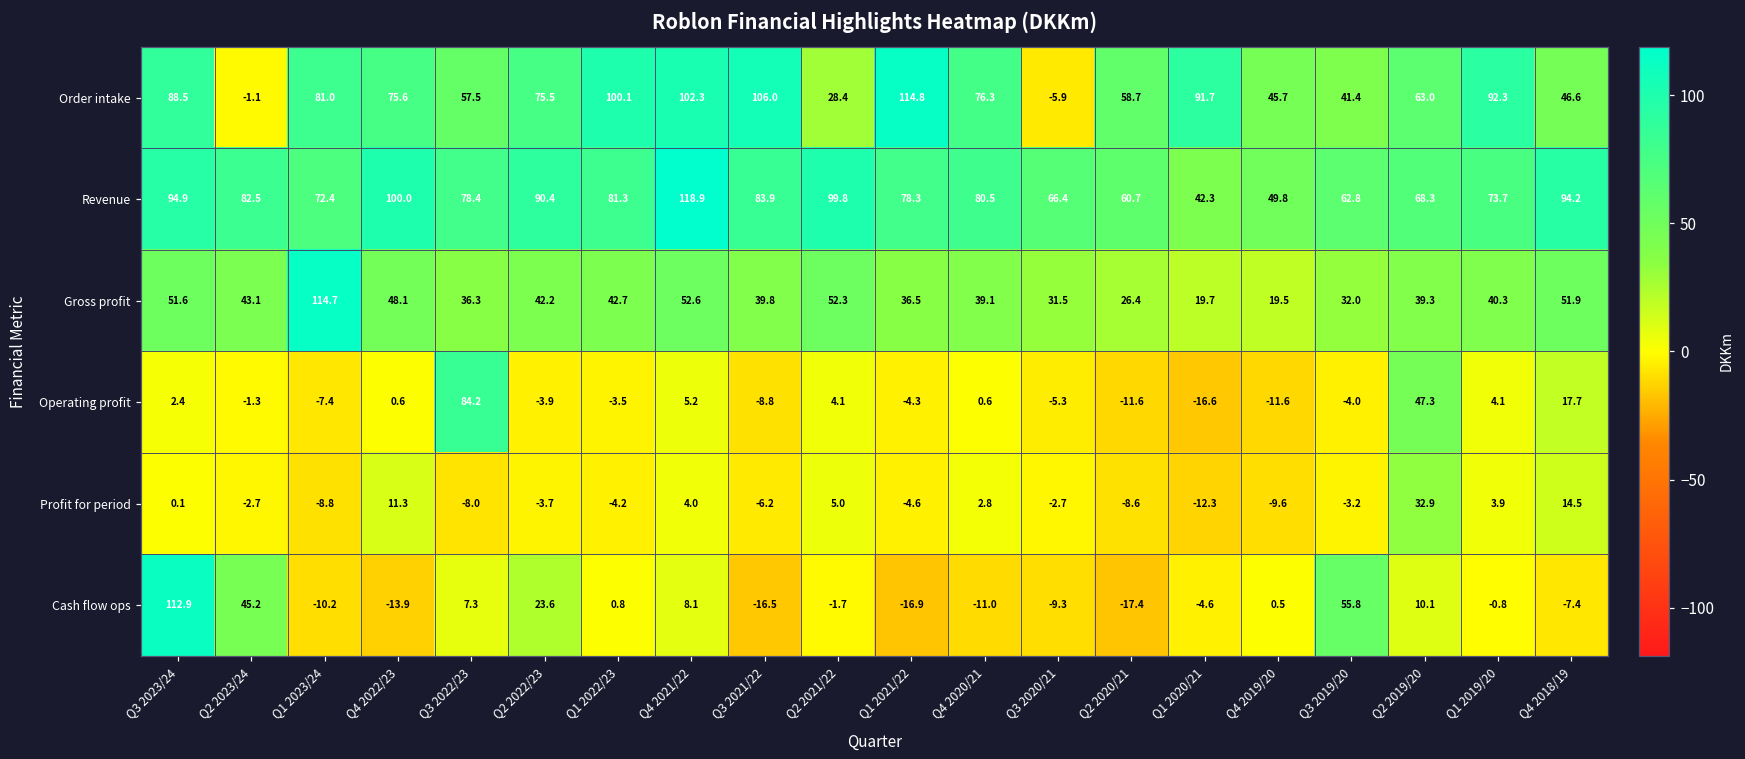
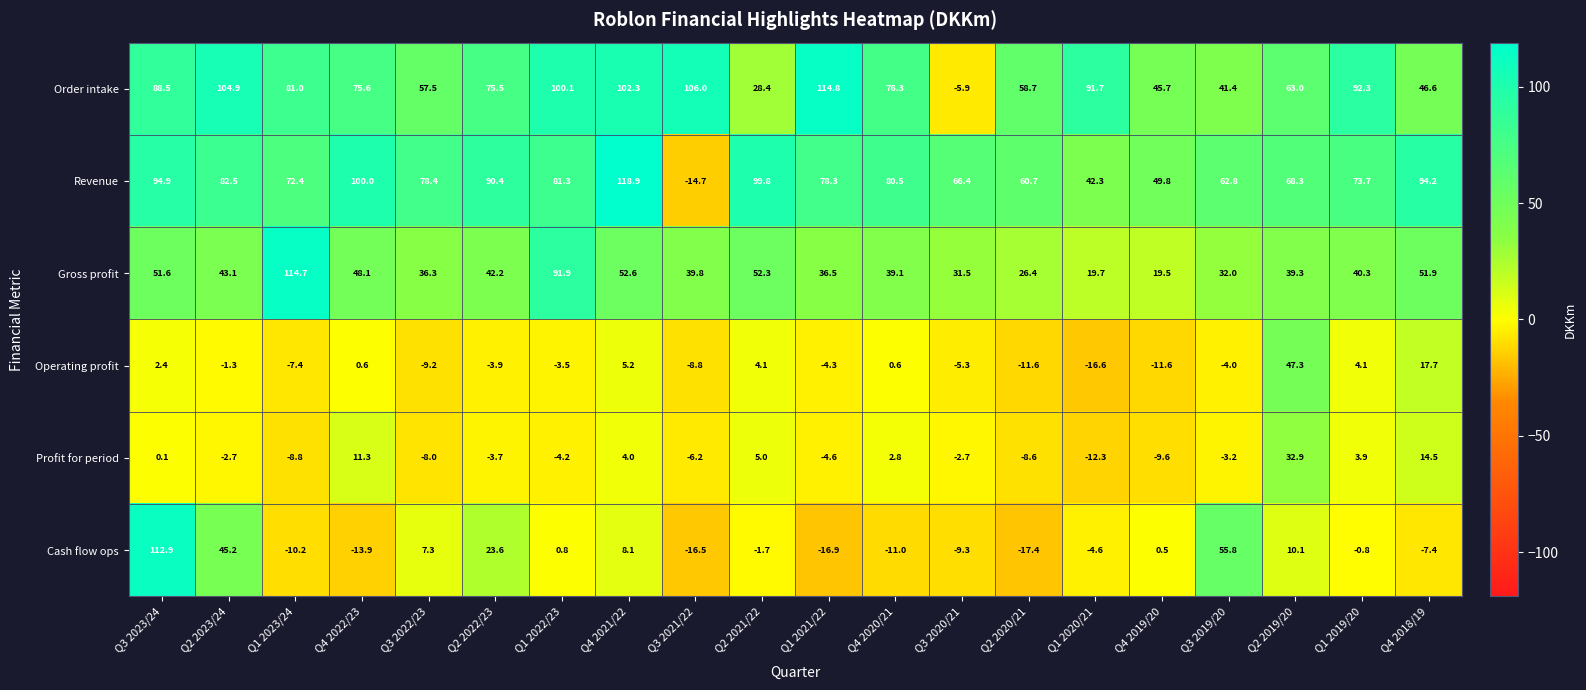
  {
    "Order intake": {
      "Q3 2023/24": 88.5,
-     "Q2 2023/24": -1.1,
+     "Q2 2023/24": 104.9,
      "Q1 2023/24": 81.0,
      "Q4 2022/23": 75.6,
      "Q3 2022/23": 57.5,
      "Q2 2022/23": 75.5,
      "Q1 2022/23": 100.1,
      "Q4 2021/22": 102.3,
      "Q3 2021/22": 106.0,
      "Q2 2021/22": 28.4,
      "Q1 2021/22": 114.8,
      "Q4 2020/21": 76.3,
      "Q3 2020/21": -5.9,
      "Q2 2020/21": 58.7,
      "Q1 2020/21": 91.7,
      "Q4 2019/20": 45.7,
      "Q3 2019/20": 41.4,
      "Q2 2019/20": 63.0,
      "Q1 2019/20": 92.3,
      "Q4 2018/19": 46.6
    },
    "Revenue": {
      "Q3 2023/24": 94.9,
      "Q2 2023/24": 82.5,
      "Q1 2023/24": 72.4,
      "Q4 2022/23": 100.0,
      "Q3 2022/23": 78.4,
      "Q2 2022/23": 90.4,
      "Q1 2022/23": 81.3,
      "Q4 2021/22": 118.9,
-     "Q3 2021/22": 83.9,
+     "Q3 2021/22": -14.7,
      "Q2 2021/22": 99.8,
      "Q1 2021/22": 78.3,
      "Q4 2020/21": 80.5,
      "Q3 2020/21": 66.4,
      "Q2 2020/21": 60.7,
      "Q1 2020/21": 42.3,
      "Q4 2019/20": 49.8,
      "Q3 2019/20": 62.8,
      "Q2 2019/20": 68.3,
      "Q1 2019/20": 73.7,
      "Q4 2018/19": 94.2
    },
    "Gross profit": {
      "Q3 2023/24": 51.6,
      "Q2 2023/24": 43.1,
      "Q1 2023/24": 114.7,
      "Q4 2022/23": 48.1,
      "Q3 2022/23": 36.3,
      "Q2 2022/23": 42.2,
-     "Q1 2022/23": 42.7,
+     "Q1 2022/23": 91.9,
      "Q4 2021/22": 52.6,
      "Q3 2021/22": 39.8,
      "Q2 2021/22": 52.3,
      "Q1 2021/22": 36.5,
      "Q4 2020/21": 39.1,
      "Q3 2020/21": 31.5,
      "Q2 2020/21": 26.4,
      "Q1 2020/21": 19.7,
      "Q4 2019/20": 19.5,
      "Q3 2019/20": 32.0,
      "Q2 2019/20": 39.3,
      "Q1 2019/20": 40.3,
      "Q4 2018/19": 51.9
    },
    "Operating profit": {
      "Q3 2023/24": 2.4,
      "Q2 2023/24": -1.3,
      "Q1 2023/24": -7.4,
      "Q4 2022/23": 0.6,
-     "Q3 2022/23": 84.2,
+     "Q3 2022/23": -9.2,
      "Q2 2022/23": -3.9,
      "Q1 2022/23": -3.5,
      "Q4 2021/22": 5.2,
      "Q3 2021/22": -8.8,
      "Q2 2021/22": 4.1,
      "Q1 2021/22": -4.3,
      "Q4 2020/21": 0.6,
      "Q3 2020/21": -5.3,
      "Q2 2020/21": -11.6,
      "Q1 2020/21": -16.6,
      "Q4 2019/20": -11.6,
      "Q3 2019/20": -4.0,
      "Q2 2019/20": 47.3,
      "Q1 2019/20": 4.1,
      "Q4 2018/19": 17.7
    },
    "Profit for period": {
      "Q3 2023/24": 0.1,
      "Q2 2023/24": -2.7,
      "Q1 2023/24": -8.8,
      "Q4 2022/23": 11.3,
      "Q3 2022/23": -8.0,
      "Q2 2022/23": -3.7,
      "Q1 2022/23": -4.2,
      "Q4 2021/22": 4.0,
      "Q3 2021/22": -6.2,
      "Q2 2021/22": 5.0,
      "Q1 2021/22": -4.6,
      "Q4 2020/21": 2.8,
      "Q3 2020/21": -2.7,
      "Q2 2020/21": -8.6,
      "Q1 2020/21": -12.3,
      "Q4 2019/20": -9.6,
      "Q3 2019/20": -3.2,
      "Q2 2019/20": 32.9,
      "Q1 2019/20": 3.9,
      "Q4 2018/19": 14.5
    },
    "Cash flow ops": {
      "Q3 2023/24": 112.9,
      "Q2 2023/24": 45.2,
      "Q1 2023/24": -10.2,
      "Q4 2022/23": -13.9,
      "Q3 2022/23": 7.3,
      "Q2 2022/23": 23.6,
      "Q1 2022/23": 0.8,
      "Q4 2021/22": 8.1,
      "Q3 2021/22": -16.5,
      "Q2 2021/22": -1.7,
      "Q1 2021/22": -16.9,
      "Q4 2020/21": -11.0,
      "Q3 2020/21": -9.3,
      "Q2 2020/21": -17.4,
      "Q1 2020/21": -4.6,
      "Q4 2019/20": 0.5,
      "Q3 2019/20": 55.8,
      "Q2 2019/20": 10.1,
      "Q1 2019/20": -0.8,
      "Q4 2018/19": -7.4
    }
  }
